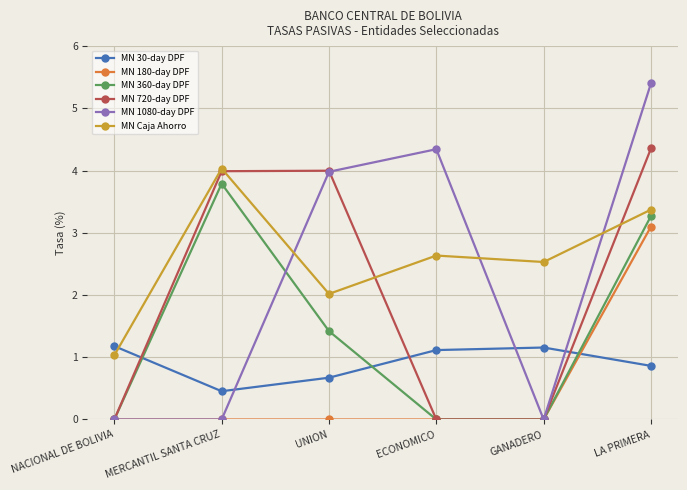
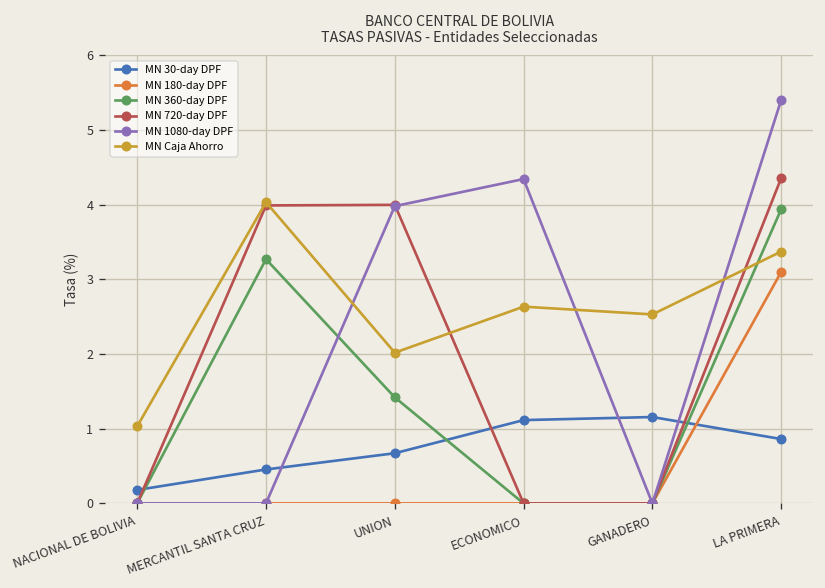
  {
    "MN 30-day DPF": {
-     "NACIONAL DE BOLIVIA": 1.2,
+     "NACIONAL DE BOLIVIA": 0.2,
      "MERCANTIL SANTA CRUZ": 0.5,
      "UNION": 0.7,
      "ECONOMICO": 1.1,
      "GANADERO": 1.2,
      "LA PRIMERA": 0.9
    },
    "MN 360-day DPF": {
-     "MERCANTIL SANTA CRUZ": 3.8,
+     "MERCANTIL SANTA CRUZ": 3.3,
      "UNION": 1.4,
-     "LA PRIMERA": 3.3
+     "LA PRIMERA": 3.9
    },
    "MN 720-day DPF": {
      "MERCANTIL SANTA CRUZ": 4.0,
      "LA PRIMERA": 4.4
    },
    "MN 1080-day DPF": {
      "ECONOMICO": 4.3,
      "LA PRIMERA": 5.4
    }
  }
